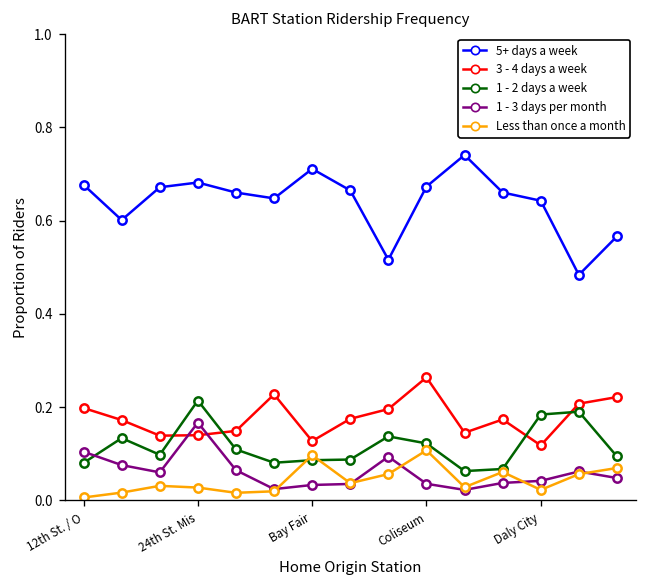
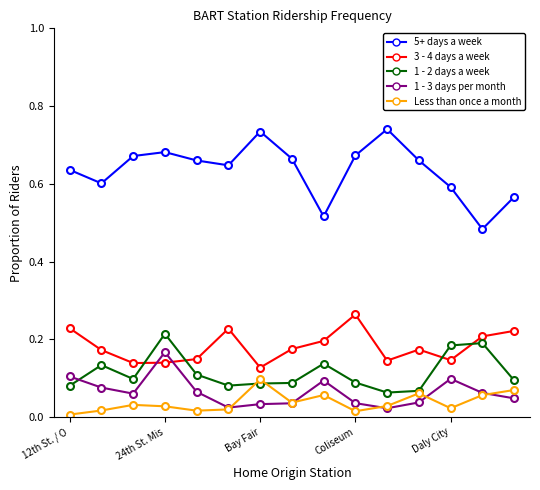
  {
    "5+ days a week": {
-     "12th St. / O": 0.68,
+     "12th St. / O": 0.64,
      "24th St. Mis": 0.68,
-     "Bay Fair": 0.71,
+     "Bay Fair": 0.73,
      "Coliseum": 0.67,
-     "Daly City": 0.64
+     "Daly City": 0.59
    },
    "3 - 4 days a week": {
-     "12th St. / O": 0.20,
+     "12th St. / O": 0.23,
      "24th St. Mis": 0.14,
      "Bay Fair": 0.13,
      "Coliseum": 0.26,
-     "Daly City": 0.12
+     "Daly City": 0.15
    },
    "1 - 2 days a week": {
      "12th St. / O": 0.08,
      "24th St. Mis": 0.21,
      "Bay Fair": 0.09,
-     "Coliseum": 0.12,
+     "Coliseum": 0.09,
      "Daly City": 0.18
    },
    "1 - 3 days per month": {
      "12th St. / O": 0.10,
      "24th St. Mis": 0.17,
      "Bay Fair": 0.03,
      "Coliseum": 0.04,
-     "Daly City": 0.04
+     "Daly City": 0.10
    },
    "Less than once a month": {
      "12th St. / O": 0.01,
      "24th St. Mis": 0.03,
      "Bay Fair": 0.10,
-     "Coliseum": 0.11,
+     "Coliseum": 0.01,
      "Daly City": 0.02
    }
  }
